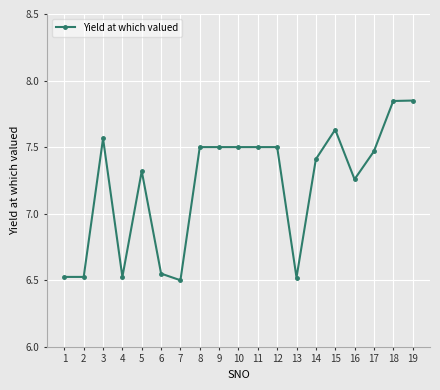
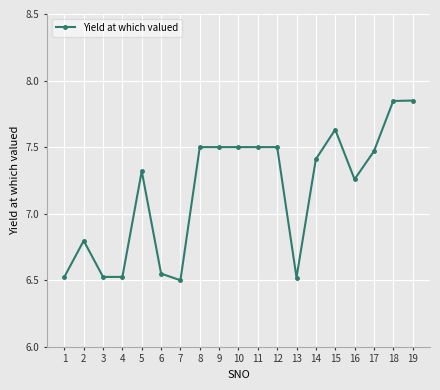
  {
    "1": 6.53,
-   "2": 6.53,
-   "3": 7.57,
+   "2": 6.80,
+   "3": 6.53,
    "4": 6.53,
    "5": 7.32,
    "6": 6.55,
    "7": 6.50,
    "8": 7.50,
    "9": 7.50,
    "10": 7.50,
    "11": 7.50,
    "12": 7.50,
    "13": 6.52,
    "14": 7.41,
    "15": 7.63,
    "16": 7.26,
    "17": 7.47,
    "18": 7.85,
    "19": 7.85
  }
